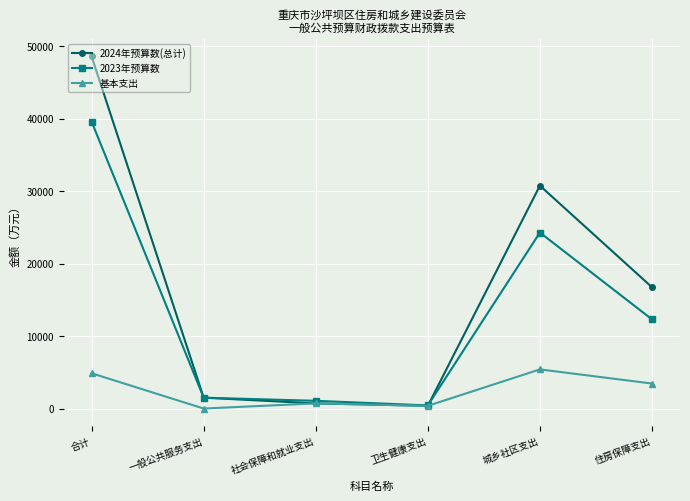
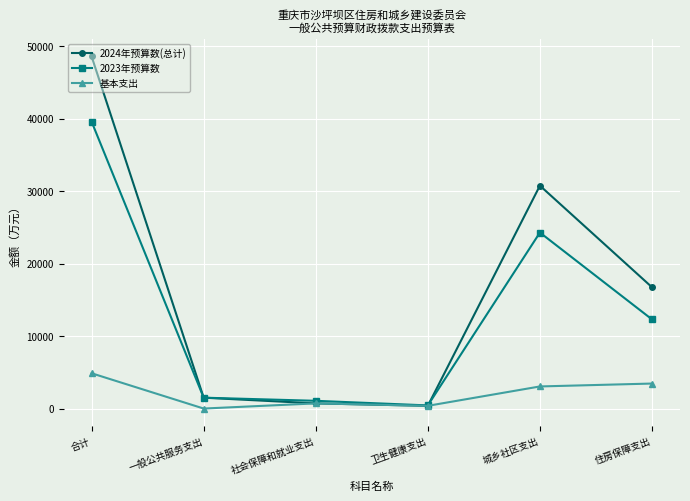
  {
    "基本支出": {
      "合计": 5000,
      "一般公共服务支出": 0,
-     "城乡社区支出": 5000,
+     "城乡社区支出": 3000,
      "住房保障支出": 3000
    }
  }
